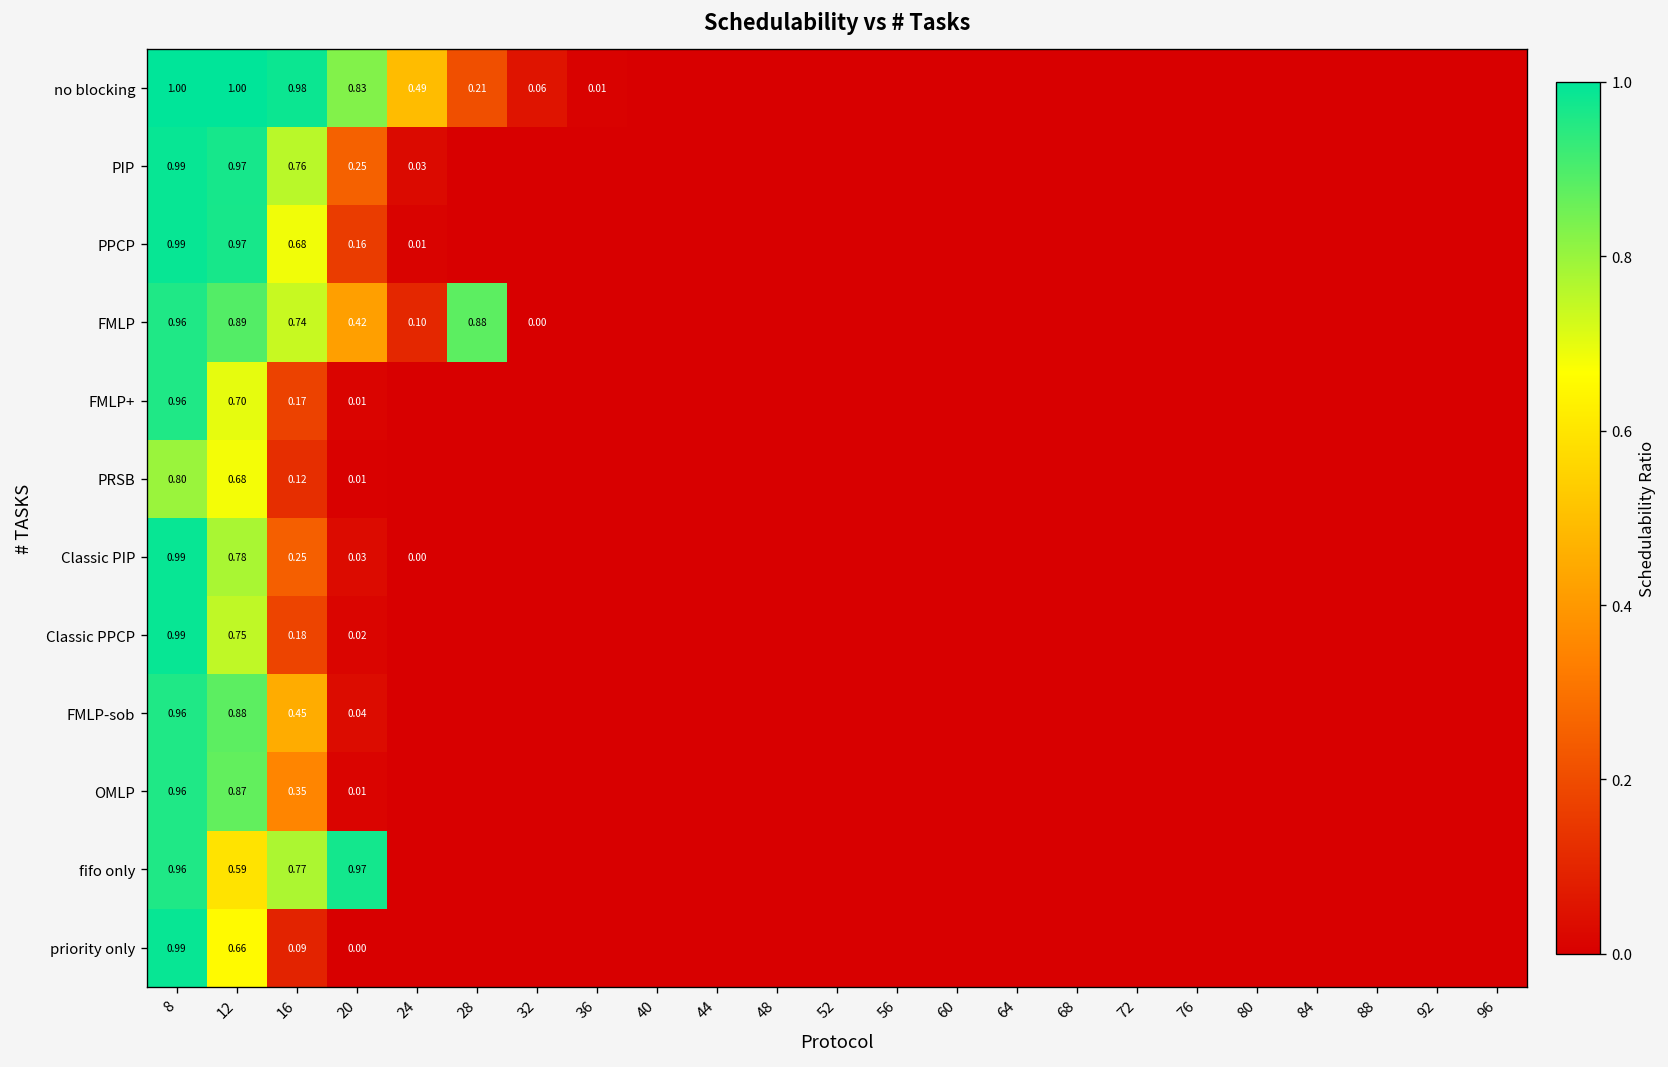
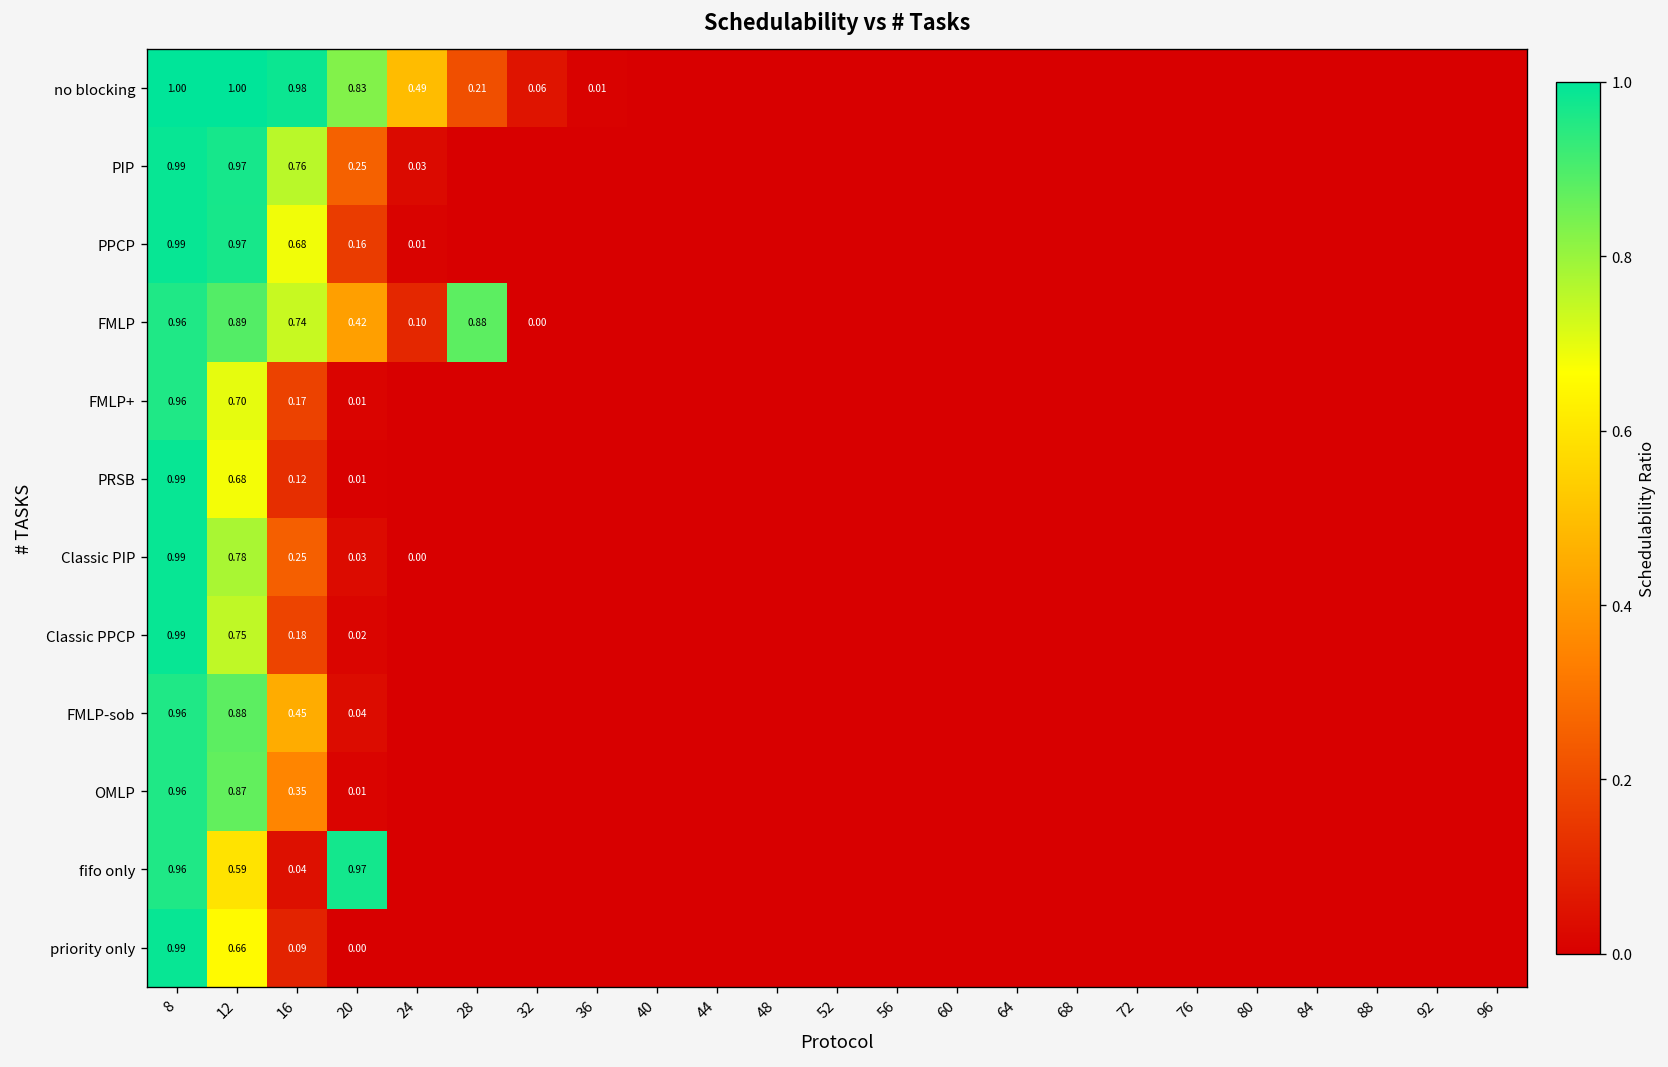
  {
    "no blocking": {
      "8": 1.00,
      "12": 1.00,
      "16": 0.98,
      "20": 0.83,
      "24": 0.49,
      "28": 0.21,
      "32": 0.06,
      "36": 0.01
    },
    "PIP": {
      "8": 0.99,
      "12": 0.97,
      "16": 0.76,
      "20": 0.25,
      "24": 0.03
    },
    "PPCP": {
      "8": 0.99,
      "12": 0.97,
      "16": 0.68,
      "20": 0.16,
      "24": 0.01
    },
    "FMLP": {
      "8": 0.96,
      "12": 0.89,
      "16": 0.74,
      "20": 0.42,
      "24": 0.10,
      "28": 0.88,
      "32": 0.00
    },
    "FMLP+": {
      "8": 0.96,
      "12": 0.70,
      "16": 0.17,
      "20": 0.01
    },
    "PRSB": {
-     "8": 0.80,
+     "8": 0.99,
      "12": 0.68,
      "16": 0.12,
      "20": 0.01
    },
    "Classic PIP": {
      "8": 0.99,
      "12": 0.78,
      "16": 0.25,
      "20": 0.03,
      "24": 0.00
    },
    "Classic PPCP": {
      "8": 0.99,
      "12": 0.75,
      "16": 0.18,
      "20": 0.02
    },
    "FMLP-sob": {
      "8": 0.96,
      "12": 0.88,
      "16": 0.45,
      "20": 0.04
    },
    "OMLP": {
      "8": 0.96,
      "12": 0.87,
      "16": 0.35,
      "20": 0.01
    },
    "fifo only": {
      "8": 0.96,
      "12": 0.59,
-     "16": 0.77,
+     "16": 0.04,
      "20": 0.97
    },
    "priority only": {
      "8": 0.99,
      "12": 0.66,
      "16": 0.09,
      "20": 0.00
    }
  }
